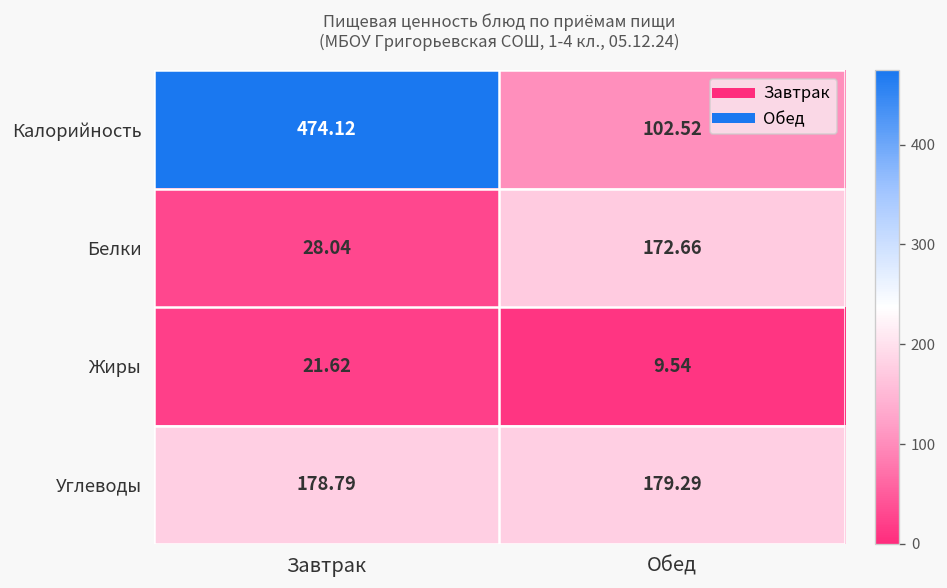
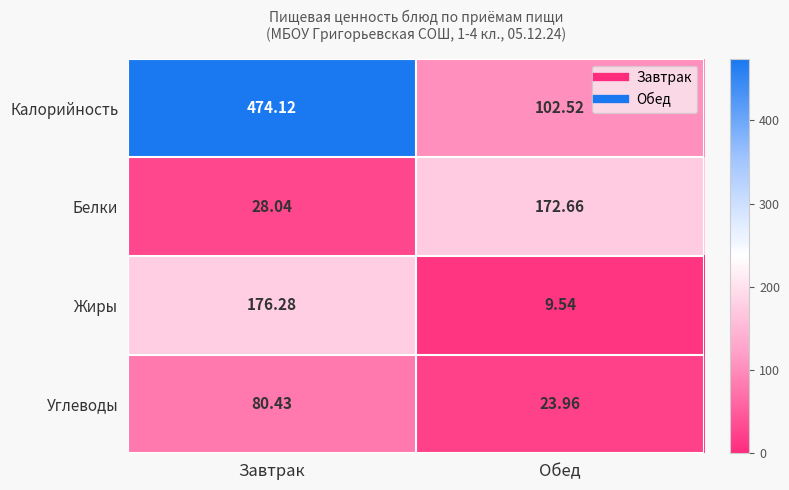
  {
    "Калорийность": {
      "Завтрак": 474.12,
      "Обед": 102.52
    },
    "Белки": {
      "Завтрак": 28.04,
      "Обед": 172.66
    },
    "Жиры": {
-     "Завтрак": 21.62,
+     "Завтрак": 176.28,
      "Обед": 9.54
    },
    "Углеводы": {
-     "Завтрак": 178.79,
-     "Обед": 179.29
+     "Завтрак": 80.43,
+     "Обед": 23.96
    }
  }
